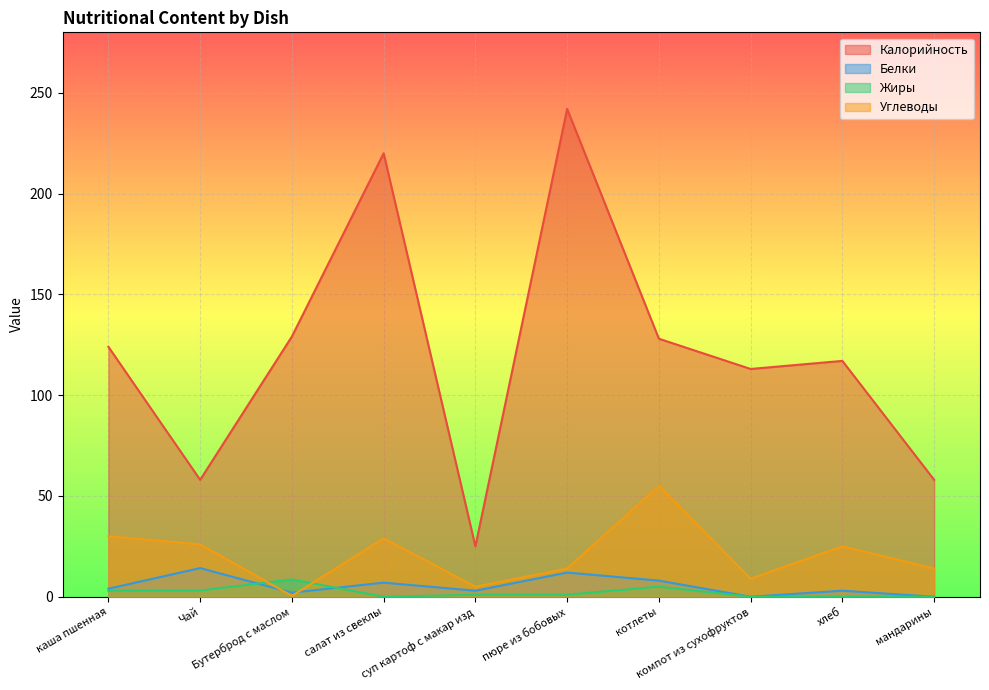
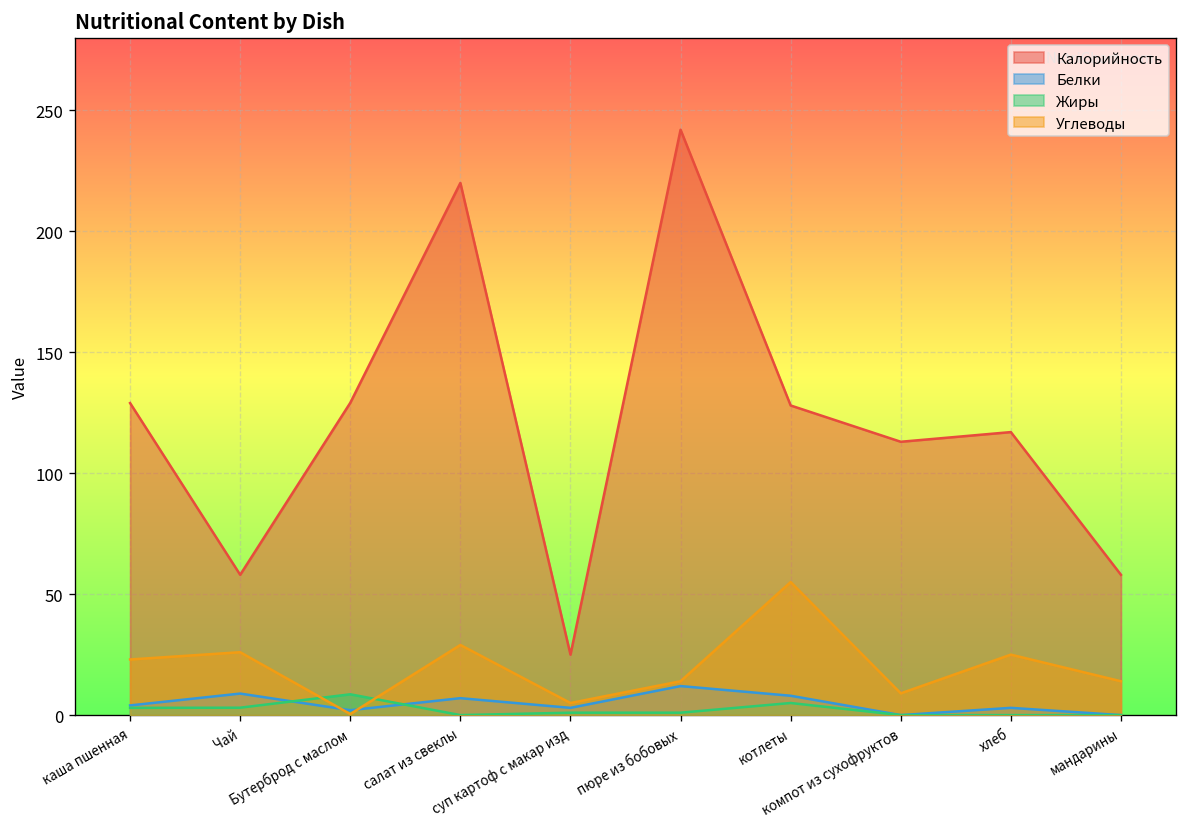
  {
    "Калорийность": {
-     "каша пшенная": 124,
+     "каша пшенная": 129,
      "Чай": 58,
      "Бутерброд с маслом": 129,
      "салат из свеклы": 220,
      "суп картоф с макар изд": 25,
      "пюре из бобовых": 242,
      "котлеты": 128,
      "компот из сухофруктов": 113,
      "хлеб": 117,
      "мандарины": 58
    },
    "Белки": {
-     "Чай": 14,
+     "Чай": 9,
      "Бутерброд с маслом": 2,
      "салат из свеклы": 7,
      "суп картоф с макар изд": 3,
      "пюре из бобовых": 12,
      "котлеты": 8,
      "хлеб": 3
    },
    "Жиры": {
      "Чай": 3,
      "Бутерброд с маслом": 9,
      "салат из свеклы": 0,
      "суп картоф с макар изд": 1,
      "пюре из бобовых": 1,
      "котлеты": 5,
      "хлеб": 0
    },
    "Углеводы": {
-     "каша пшенная": 30,
+     "каша пшенная": 23,
      "Чай": 26,
      "Бутерброд с маслом": 0,
      "салат из свеклы": 29,
      "суп картоф с макар изд": 5,
      "пюре из бобовых": 14,
      "котлеты": 55,
      "компот из сухофруктов": 9,
      "хлеб": 25,
      "мандарины": 14
    }
  }
